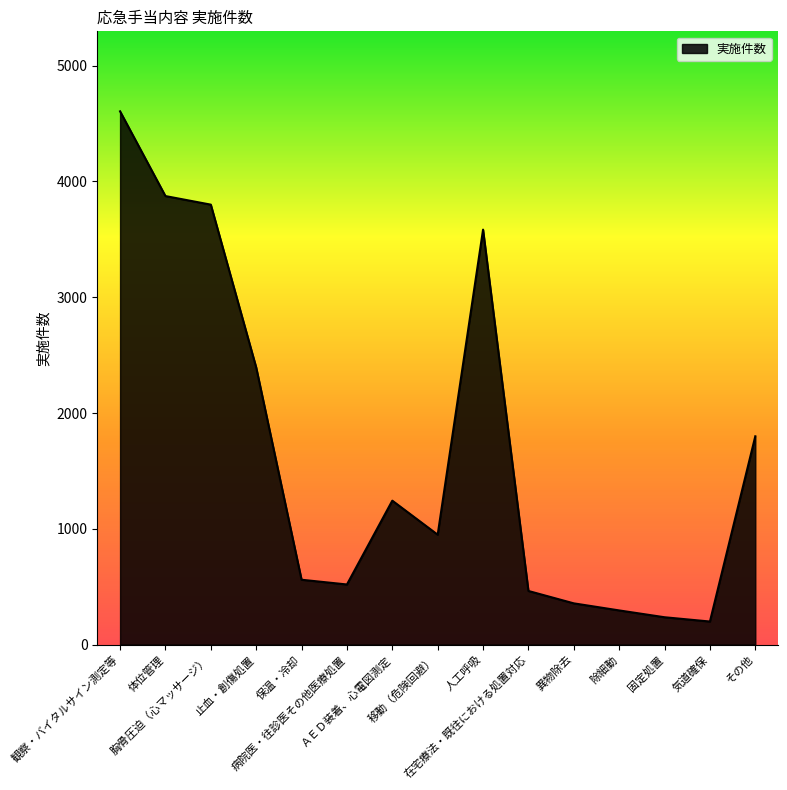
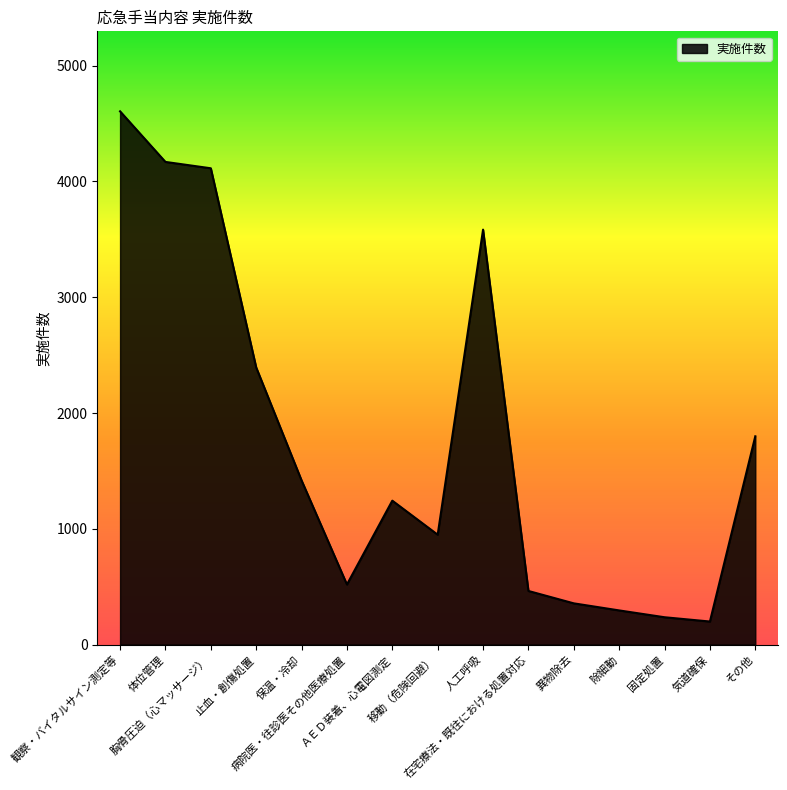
  {
    "観察・バイタルサイン測定等": 4610,
-   "体位管理": 3870,
-   "胸骨圧迫（心マッサージ）": 3800,
+   "体位管理": 4170,
+   "胸骨圧迫（心マッサージ）": 4110,
    "止血・創傷処置": 2390,
-   "保温・冷却": 560,
+   "保温・冷却": 1420,
    "病院医・往診医その他医療処置": 520,
    "ＡＥＤ装着、心電図測定": 1240,
    "移動（危険回避）": 950,
    "人工呼吸": 3580,
    "在宅療法・既往における処置対応": 460,
    "異物除去": 360,
    "除細動": 300,
    "固定処置": 240,
    "気道確保": 200,
    "その他": 1800
  }
